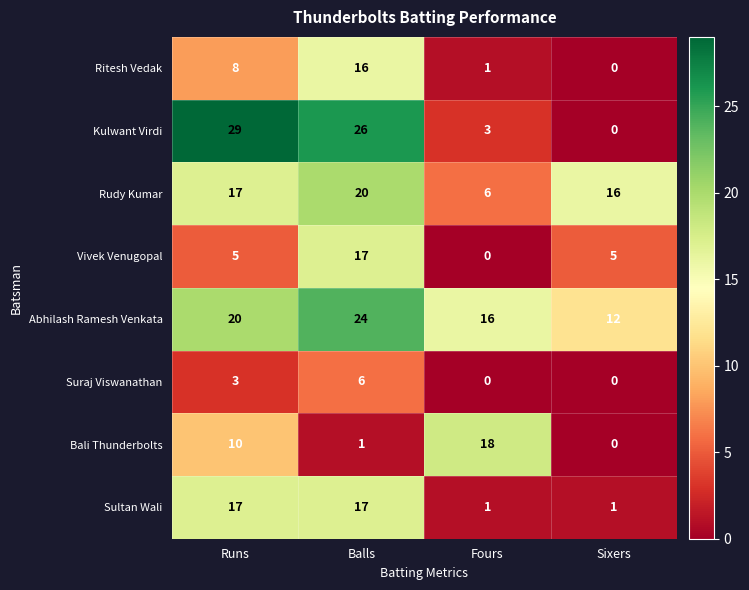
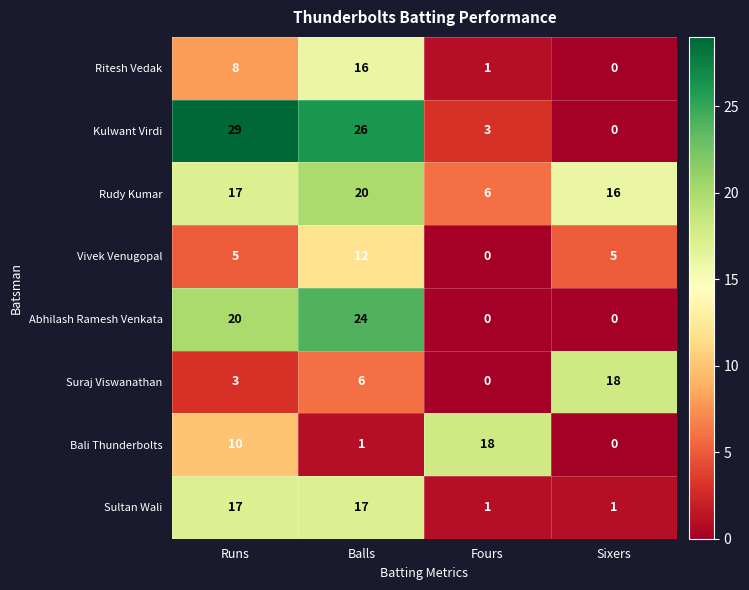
  {
    "Ritesh Vedak": {
      "Runs": 8,
      "Balls": 16,
      "Fours": 1,
      "Sixers": 0
    },
    "Kulwant Virdi": {
      "Runs": 29,
      "Balls": 26,
      "Fours": 3,
      "Sixers": 0
    },
    "Rudy Kumar": {
      "Runs": 17,
      "Balls": 20,
      "Fours": 6,
      "Sixers": 16
    },
    "Vivek Venugopal": {
      "Runs": 5,
-     "Balls": 17,
+     "Balls": 12,
      "Fours": 0,
      "Sixers": 5
    },
    "Abhilash Ramesh Venkata": {
      "Runs": 20,
      "Balls": 24,
-     "Fours": 16,
-     "Sixers": 12
+     "Fours": 0,
+     "Sixers": 0
    },
    "Suraj Viswanathan": {
      "Runs": 3,
      "Balls": 6,
      "Fours": 0,
-     "Sixers": 0
+     "Sixers": 18
    },
    "Bali Thunderbolts": {
      "Runs": 10,
      "Balls": 1,
      "Fours": 18,
      "Sixers": 0
    },
    "Sultan Wali": {
      "Runs": 17,
      "Balls": 17,
      "Fours": 1,
      "Sixers": 1
    }
  }
